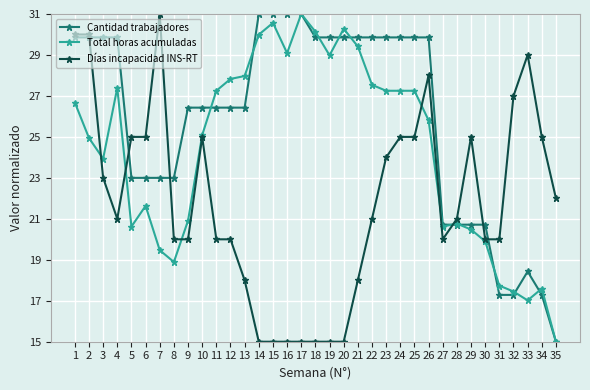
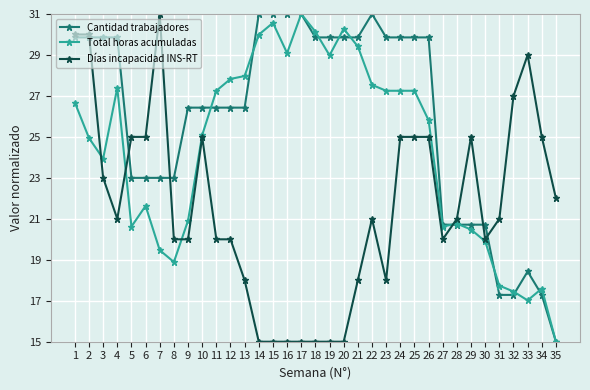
  {
    "Cantidad trabajadores": {
      "5": 23.0,
      "6": 23.0,
      "7": 23.0,
      "8": 23.0,
      "9": 26.4,
      "10": 26.4,
      "11": 26.4,
      "12": 26.4,
      "13": 26.4,
      "14": 31.0,
      "15": 31.0,
      "16": 31.0,
      "18": 29.9,
      "19": 29.9,
      "20": 29.9,
      "21": 29.9,
-     "22": 29.9,
+     "22": 31.0,
      "23": 29.9,
      "24": 29.9,
      "25": 29.9,
      "26": 29.9,
      "29": 20.7,
      "30": 20.7,
      "31": 17.3,
      "32": 17.3,
      "33": 18.4,
      "34": 17.3
    },
    "Total horas acumuladas": {
      "1": 26.7,
      "2": 24.9,
      "3": 23.9,
      "4": 27.4,
      "5": 20.6,
      "6": 21.6,
      "7": 19.5,
      "8": 18.9,
      "9": 20.9,
      "11": 27.3,
      "12": 27.8,
      "13": 28.0,
      "14": 30.0,
      "15": 30.6,
      "16": 29.1,
      "18": 30.1,
      "19": 29.0,
      "20": 30.3,
      "21": 29.4,
      "22": 27.5,
      "23": 27.3,
      "24": 27.3,
      "25": 27.3,
      "26": 25.8,
      "29": 20.5,
      "31": 17.7,
      "32": 17.5,
      "33": 17.0,
      "34": 17.6
    },
    "Días incapacidad INS-RT": {
      "3": 23.0,
      "4": 21.0,
      "5": 25.0,
      "6": 25.0,
      "7": 31.0,
      "8": 20.0,
      "9": 20.0,
      "11": 20.0,
      "12": 20.0,
      "13": 18.0,
      "14": 15.0,
      "15": 15.0,
      "16": 15.0,
      "17": 15.0,
      "18": 15.0,
      "19": 15.0,
      "20": 15.0,
      "21": 18.0,
      "22": 21.0,
-     "23": 24.0,
+     "23": 18.0,
      "24": 25.0,
      "25": 25.0,
-     "26": 28.0,
+     "26": 25.0,
      "27": 20.0,
      "28": 21.0,
      "29": 25.0,
-     "31": 20.0,
+     "31": 21.0,
      "32": 27.0,
      "33": 29.0,
      "34": 25.0,
      "35": 22.0
    }
  }
